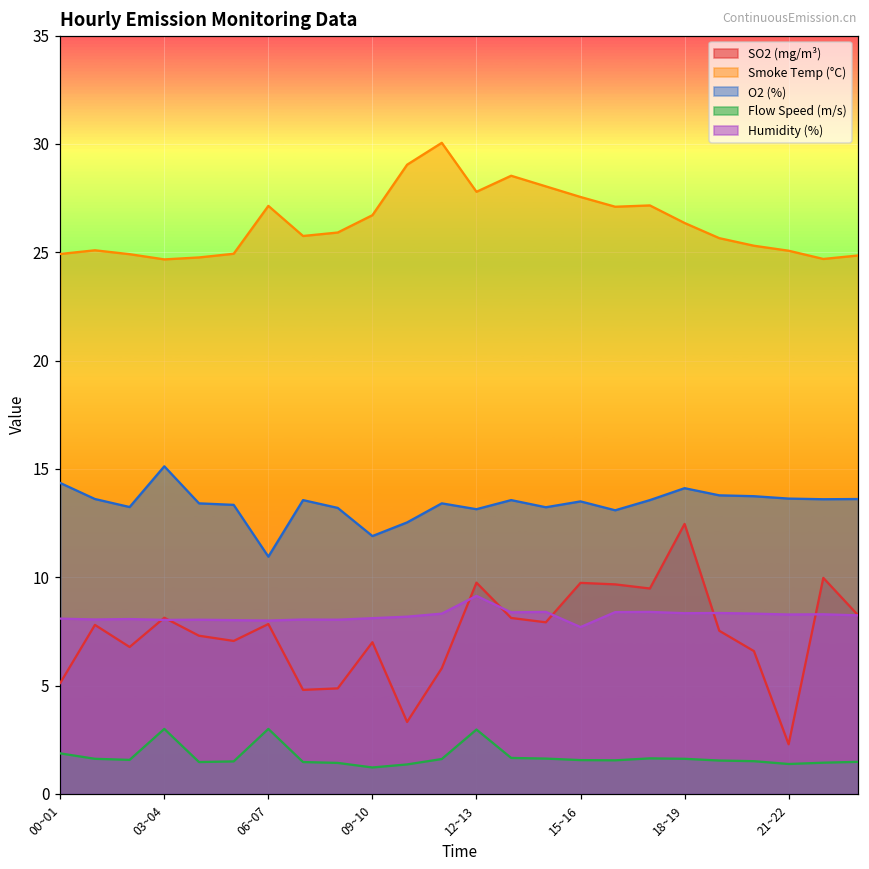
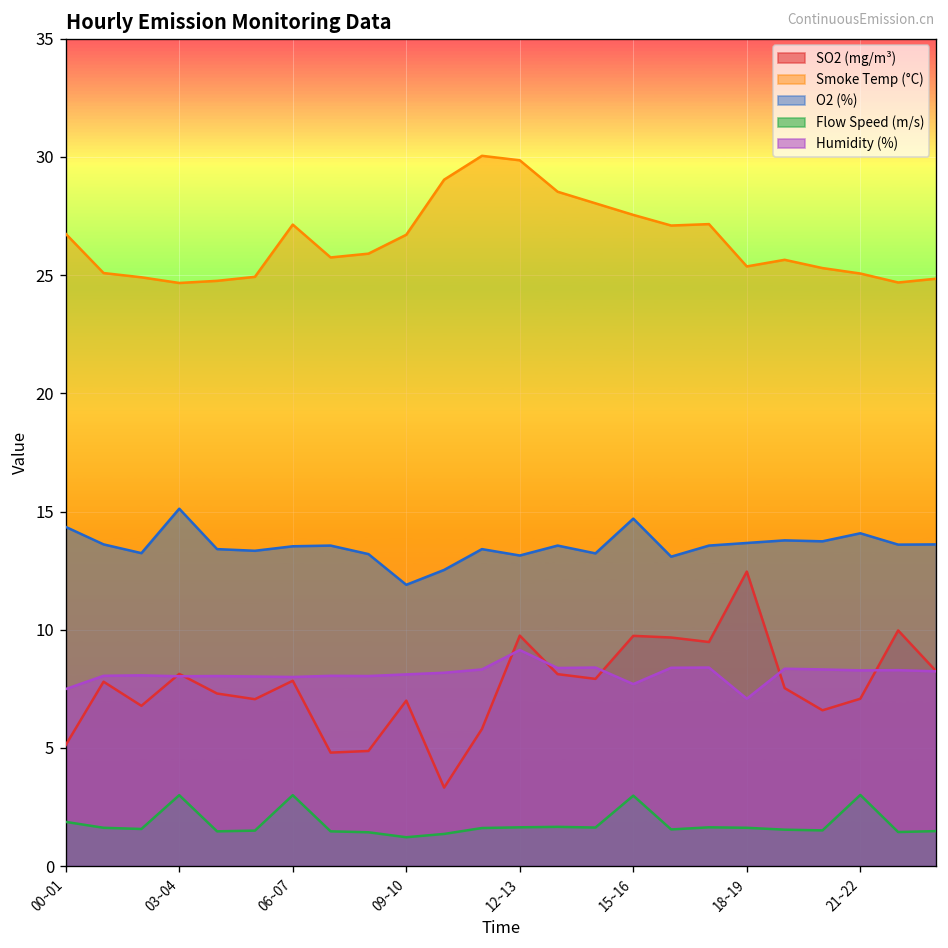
  {
    "SO2 (mg/m³)": {
      "00~01": 5.1,
      "06~07": 7.8,
      "09~10": 7.0,
      "12~13": 9.8,
      "15~16": 9.7,
      "18~19": 12.5,
-     "21~22": 2.3
+     "21~22": 7.1
    },
    "Smoke Temp (°C)": {
-     "00~01": 24.9,
+     "00~01": 26.8,
      "03~04": 24.7,
      "06~07": 27.1,
      "09~10": 26.7,
-     "12~13": 27.8,
+     "12~13": 29.9,
      "15~16": 27.6,
-     "18~19": 26.4,
+     "18~19": 25.4,
      "21~22": 25.1
    },
    "O2 (%)": {
      "00~01": 14.4,
      "03~04": 15.1,
-     "06~07": 11.0,
+     "06~07": 13.5,
      "09~10": 11.9,
      "12~13": 13.1,
-     "15~16": 13.5,
-     "18~19": 14.1,
-     "21~22": 13.6
+     "15~16": 14.7,
+     "18~19": 13.7,
+     "21~22": 14.1
    },
    "Flow Speed (m/s)": {
      "00~01": 1.9,
      "03~04": 3.0,
      "06~07": 3.0,
      "09~10": 1.2,
-     "12~13": 3.0,
-     "15~16": 1.6,
+     "12~13": 1.6,
+     "15~16": 3.0,
      "18~19": 1.6,
-     "21~22": 1.4
+     "21~22": 3.0
    },
    "Humidity (%)": {
-     "00~01": 8.1,
+     "00~01": 7.5,
      "06~07": 8.0,
      "09~10": 8.1,
      "12~13": 9.1,
      "15~16": 7.7,
-     "18~19": 8.3,
+     "18~19": 7.1,
      "21~22": 8.3
    }
  }
